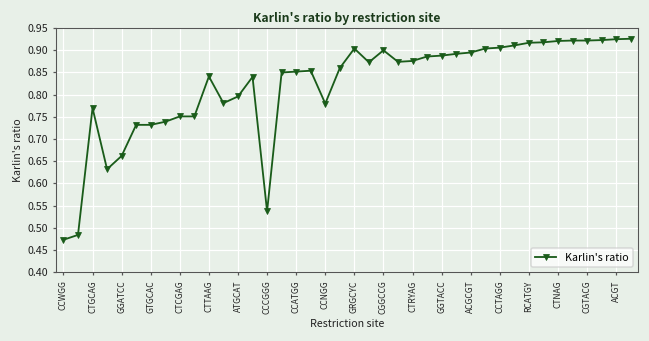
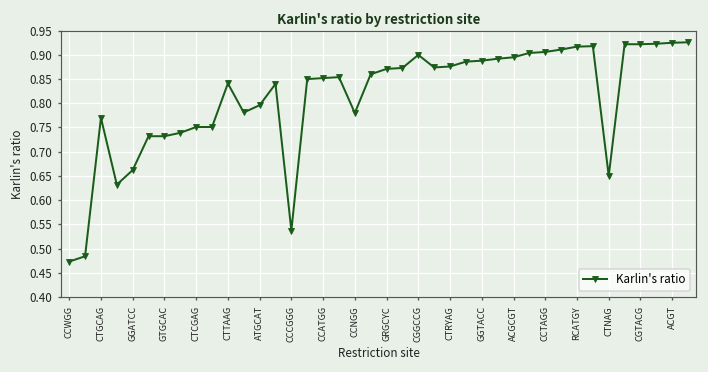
  {
    "CCWGG": 0.47,
    "CTGCAG": 0.77,
    "GGATCC": 0.66,
    "GTGCAC": 0.73,
    "CTCGAG": 0.75,
    "CTTAAG": 0.84,
    "ATGCAT": 0.80,
    "CCCGGG": 0.54,
    "CCATGG": 0.85,
    "CCNGG": 0.78,
-   "GRGCYC": 0.90,
+   "GRGCYC": 0.87,
    "CGGCCG": 0.90,
    "CTRYAG": 0.88,
    "GGTACC": 0.89,
    "ACGCGT": 0.90,
    "CCTAGG": 0.91,
    "RCATGY": 0.92,
-   "CTNAG": 0.92,
+   "CTNAG": 0.65,
    "CGTACG": 0.92,
    "ACGT": 0.93
  }
